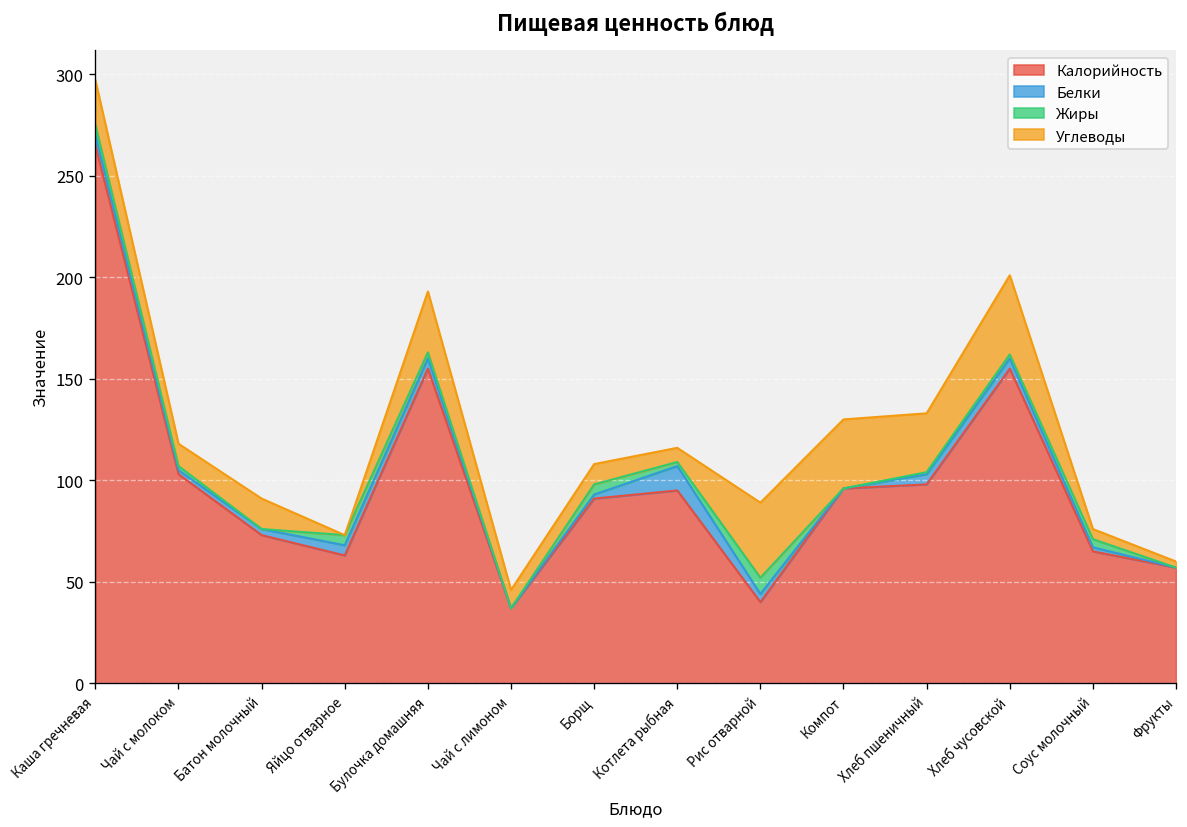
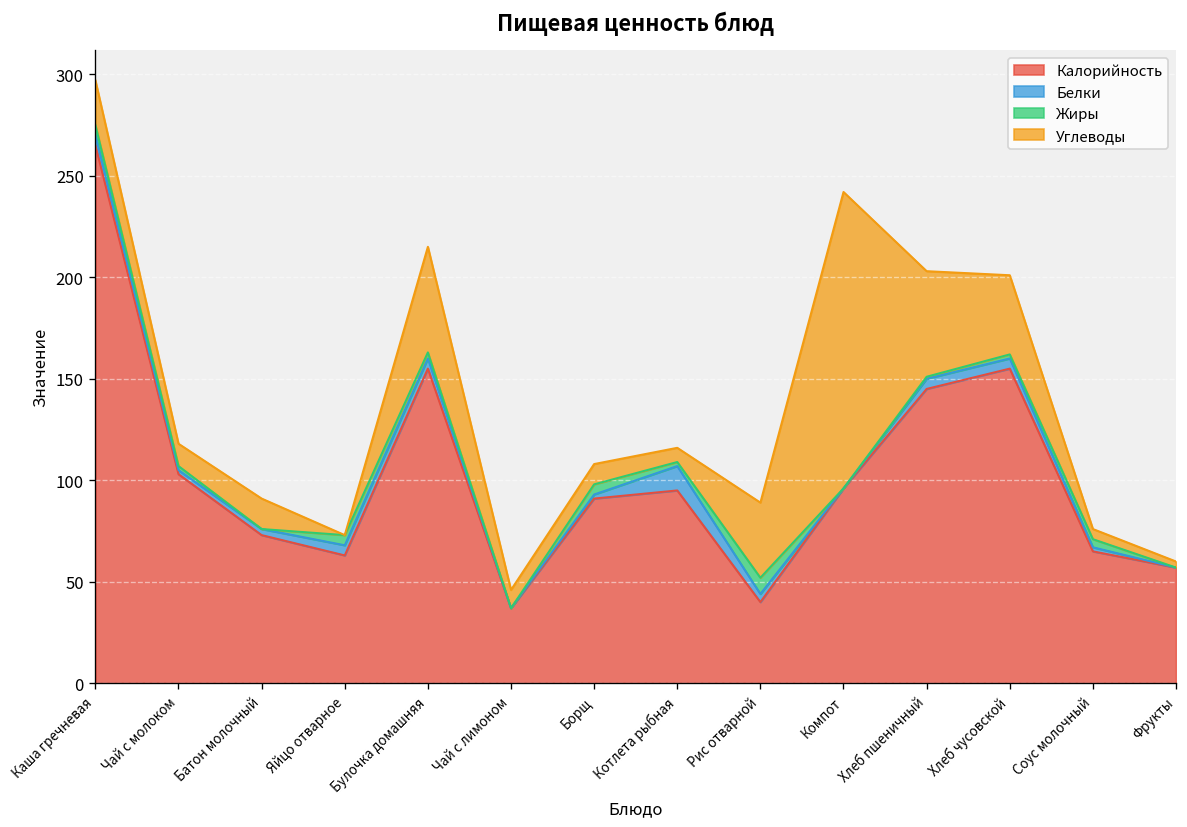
  {
    "Калорийность": {
      "Каша гречневая": 265,
      "Чай с молоком": 103,
      "Батон молочный": 73,
      "Яйцо отварное": 63,
      "Булочка домашняя": 155,
      "Борщ": 91,
      "Котлета рыбная": 95,
      "Рис отварной": 40,
-     "Хлеб пшеничный": 98,
+     "Хлеб пшеничный": 145,
      "Хлеб чусовской": 155,
      "Соус молочный": 65
    },
    "Белки": {
      "Каша гречневая": 5,
      "Чай с молоком": 2,
      "Яйцо отварное": 5,
      "Булочка домашняя": 5,
      "Борщ": 2,
      "Котлета рыбная": 12,
      "Рис отварной": 4,
      "Хлеб чусовской": 5,
      "Соус молочный": 2
    },
    "Жиры": {
      "Каша гречневая": 5,
      "Чай с молоком": 2,
      "Булочка домашняя": 3,
      "Борщ": 5,
      "Котлета рыбная": 2,
      "Рис отварной": 8,
      "Хлеб чусовской": 2,
      "Соус молочный": 4
    },
    "Углеводы": {
      "Каша гречневая": 22,
      "Чай с молоком": 11,
      "Батон молочный": 15,
-     "Булочка домашняя": 30,
+     "Булочка домашняя": 52,
      "Чай с лимоном": 9,
      "Борщ": 10,
      "Котлета рыбная": 7,
      "Рис отварной": 37,
-     "Компот": 34,
-     "Хлеб пшеничный": 29,
+     "Компот": 146,
+     "Хлеб пшеничный": 52,
      "Хлеб чусовской": 39,
      "Соус молочный": 5,
      "Фрукты": 3
    }
  }
